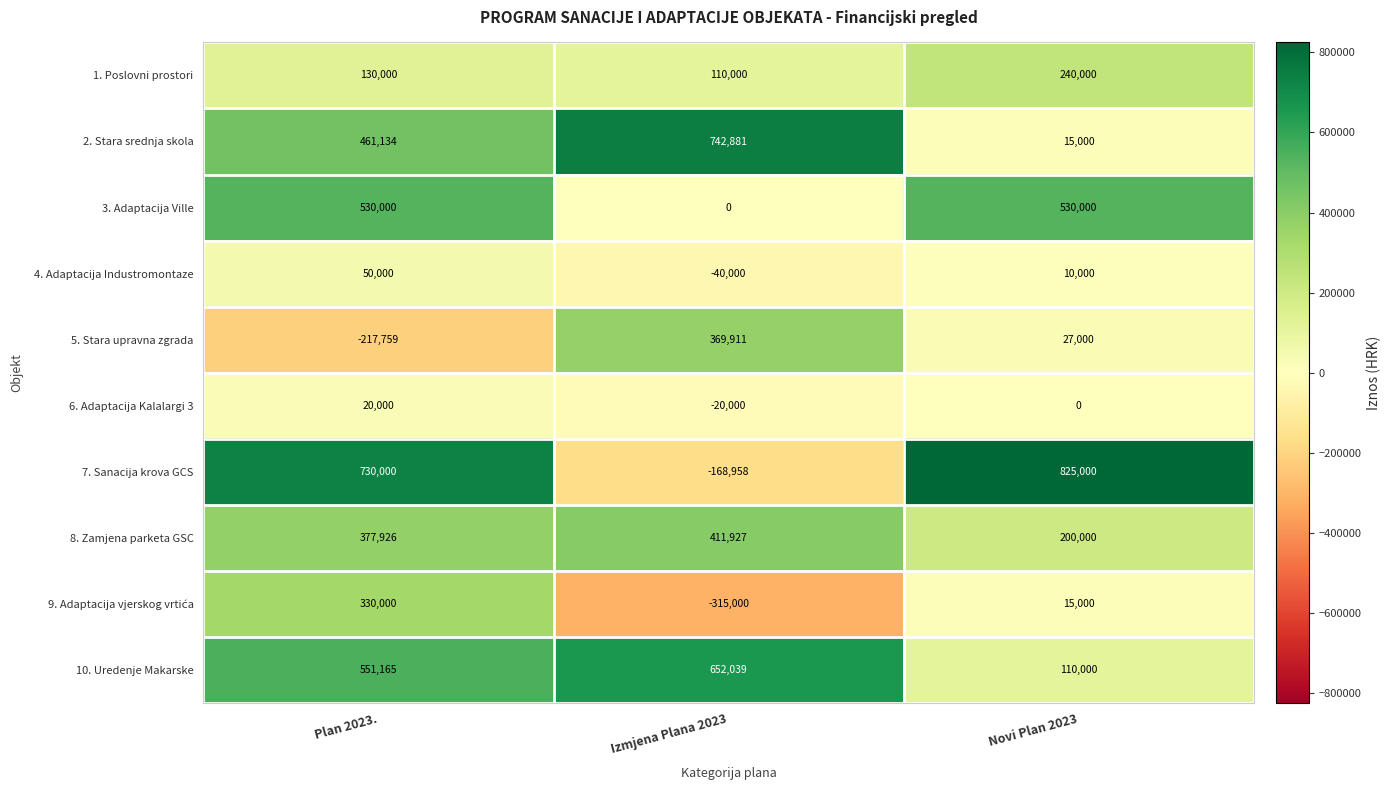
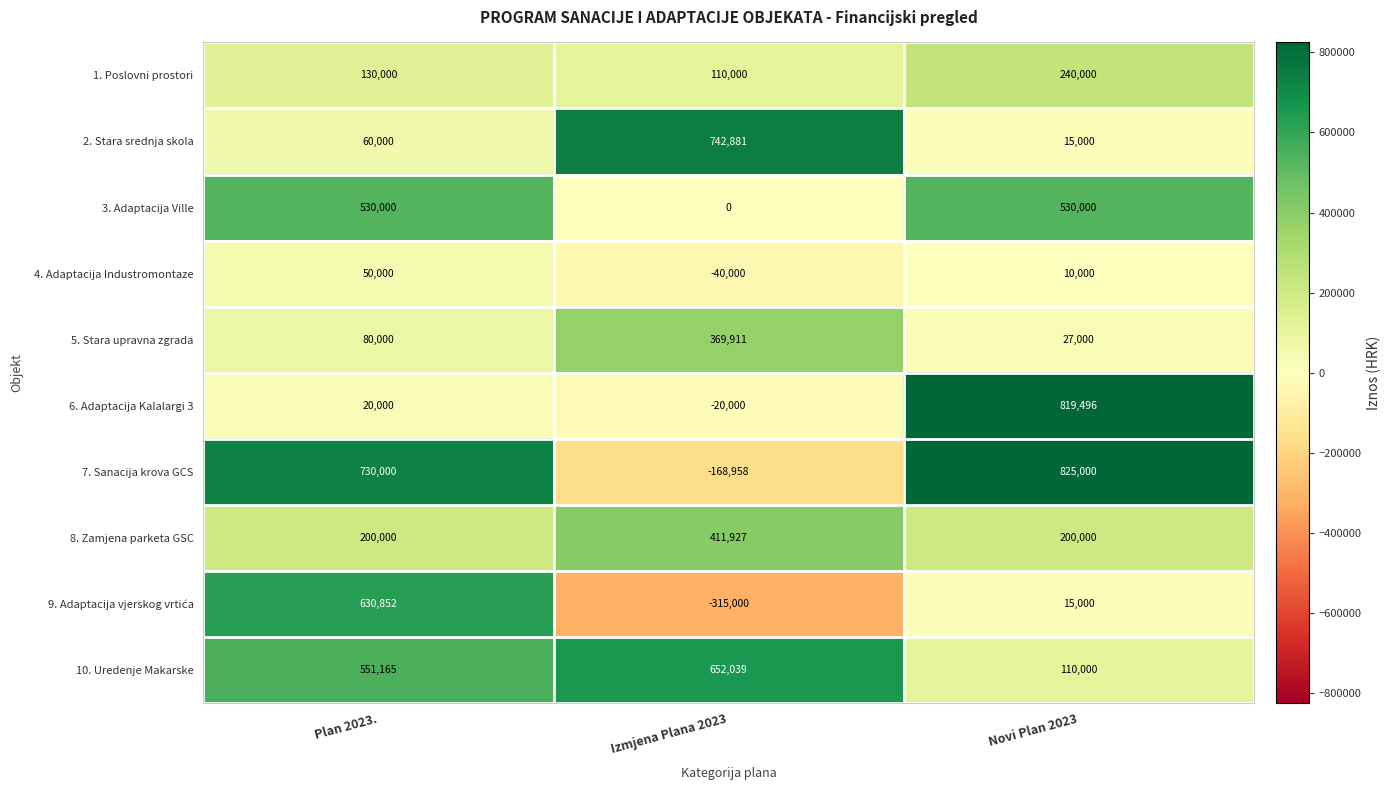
  {
    "1. Poslovni prostori": {
      "Plan 2023.": "130,000",
      "Izmjena Plana 2023": "110,000",
      "Novi Plan 2023": "240,000"
    },
    "2. Stara srednja skola": {
-     "Plan 2023.": "461,134",
+     "Plan 2023.": "60,000",
      "Izmjena Plana 2023": "742,881",
      "Novi Plan 2023": "15,000"
    },
    "3. Adaptacija Ville": {
      "Plan 2023.": "530,000",
      "Izmjena Plana 2023": "0",
      "Novi Plan 2023": "530,000"
    },
    "4. Adaptacija Industromontaze": {
      "Plan 2023.": "50,000",
      "Izmjena Plana 2023": "-40,000",
      "Novi Plan 2023": "10,000"
    },
    "5. Stara upravna zgrada": {
-     "Plan 2023.": "-217,759",
+     "Plan 2023.": "80,000",
      "Izmjena Plana 2023": "369,911",
      "Novi Plan 2023": "27,000"
    },
    "6. Adaptacija Kalalargi 3": {
      "Plan 2023.": "20,000",
      "Izmjena Plana 2023": "-20,000",
-     "Novi Plan 2023": "0"
+     "Novi Plan 2023": "819,496"
    },
    "7. Sanacija krova GCS": {
      "Plan 2023.": "730,000",
      "Izmjena Plana 2023": "-168,958",
      "Novi Plan 2023": "825,000"
    },
    "8. Zamjena parketa GSC": {
-     "Plan 2023.": "377,926",
+     "Plan 2023.": "200,000",
      "Izmjena Plana 2023": "411,927",
      "Novi Plan 2023": "200,000"
    },
    "9. Adaptacija vjerskog vrtića": {
-     "Plan 2023.": "330,000",
+     "Plan 2023.": "630,852",
      "Izmjena Plana 2023": "-315,000",
      "Novi Plan 2023": "15,000"
    },
    "10. Uredenje Makarske": {
      "Plan 2023.": "551,165",
      "Izmjena Plana 2023": "652,039",
      "Novi Plan 2023": "110,000"
    }
  }
